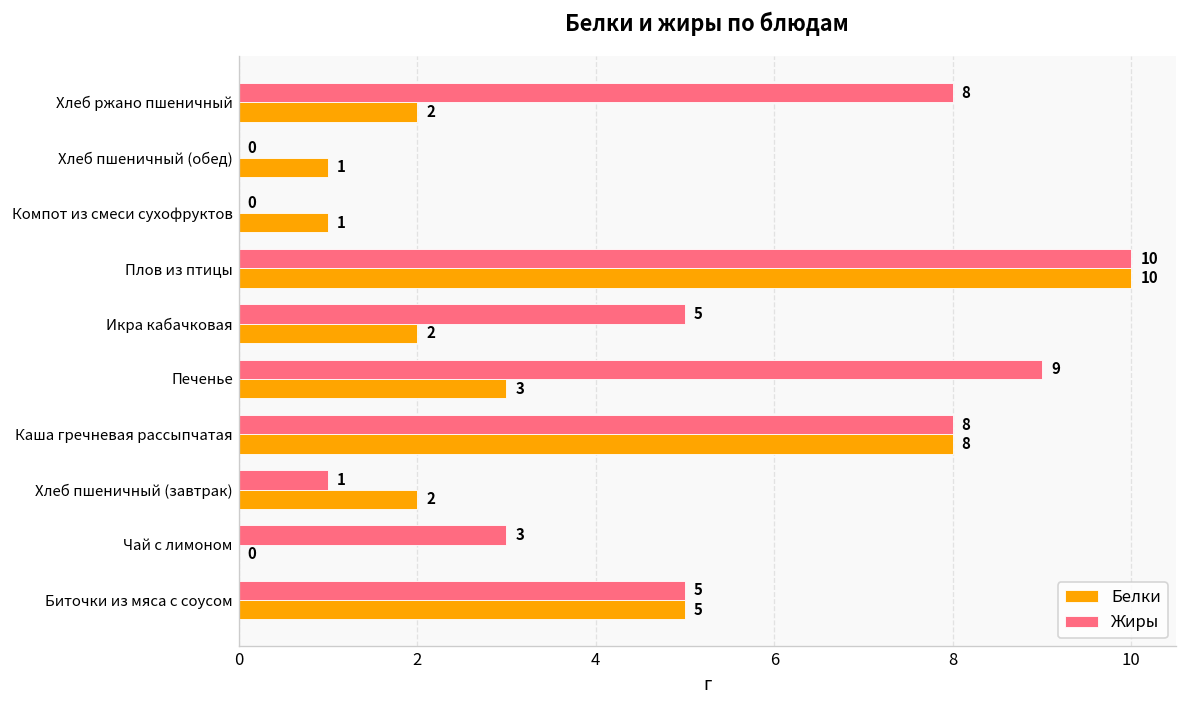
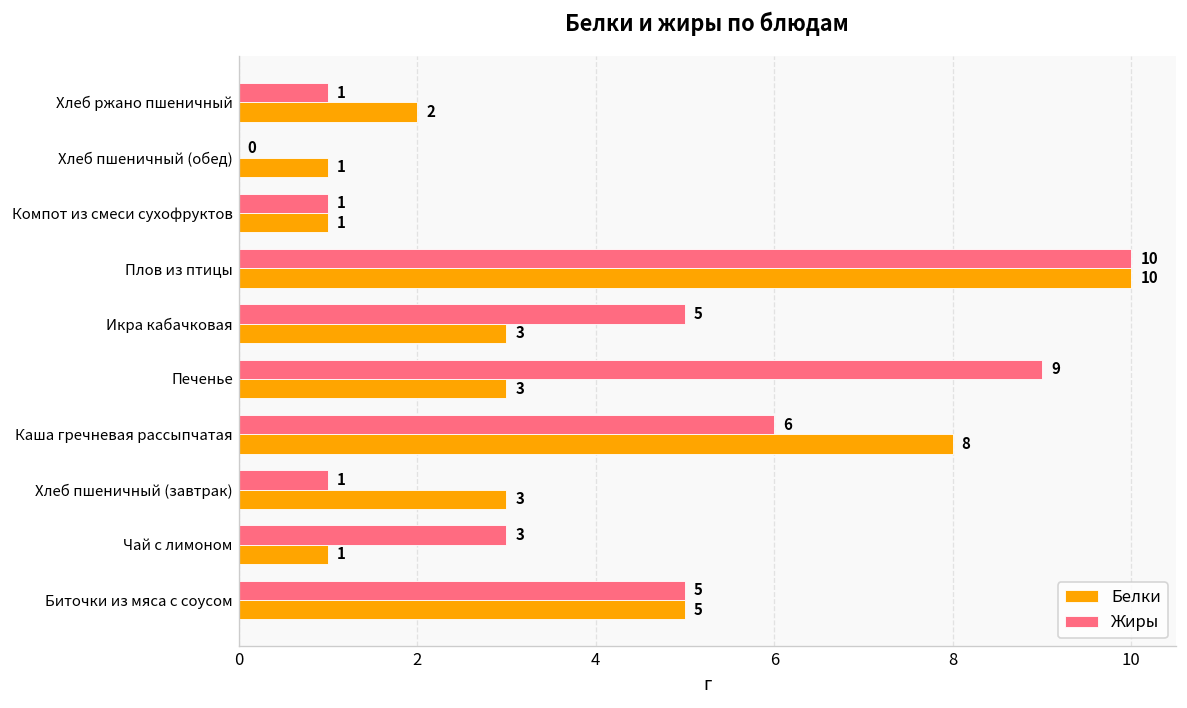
  {
    "Белки": {
      "Хлеб ржано пшеничный": 2,
      "Хлеб пшеничный (обед)": 1,
      "Компот из смеси сухофруктов": 1,
      "Плов из птицы": 10,
-     "Икра кабачковая": 2,
+     "Икра кабачковая": 3,
      "Печенье": 3,
      "Каша гречневая рассыпчатая": 8,
-     "Хлеб пшеничный (завтрак)": 2,
-     "Чай с лимоном": 0,
+     "Хлеб пшеничный (завтрак)": 3,
+     "Чай с лимоном": 1,
      "Биточки из мяса с соусом": 5
    },
    "Жиры": {
-     "Хлеб ржано пшеничный": 8,
+     "Хлеб ржано пшеничный": 1,
      "Хлеб пшеничный (обед)": 0,
-     "Компот из смеси сухофруктов": 0,
+     "Компот из смеси сухофруктов": 1,
      "Плов из птицы": 10,
      "Икра кабачковая": 5,
      "Печенье": 9,
-     "Каша гречневая рассыпчатая": 8,
+     "Каша гречневая рассыпчатая": 6,
      "Хлеб пшеничный (завтрак)": 1,
      "Чай с лимоном": 3,
      "Биточки из мяса с соусом": 5
    }
  }
